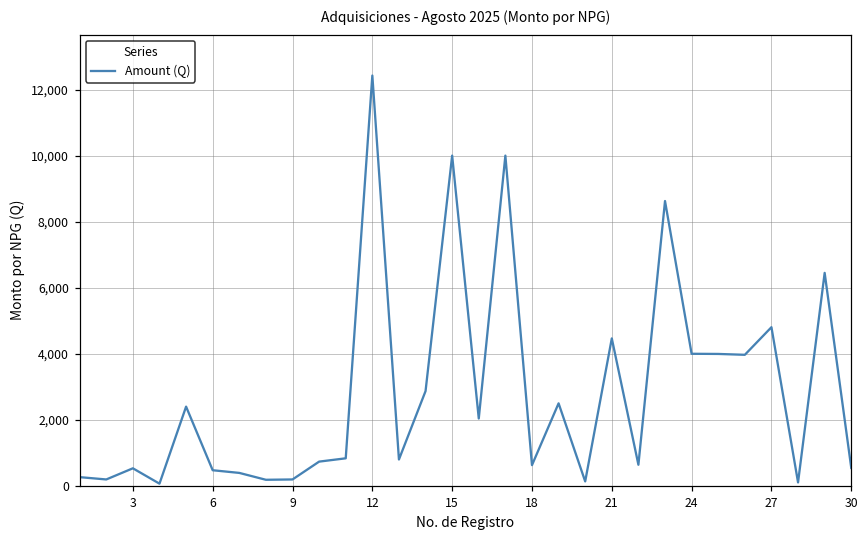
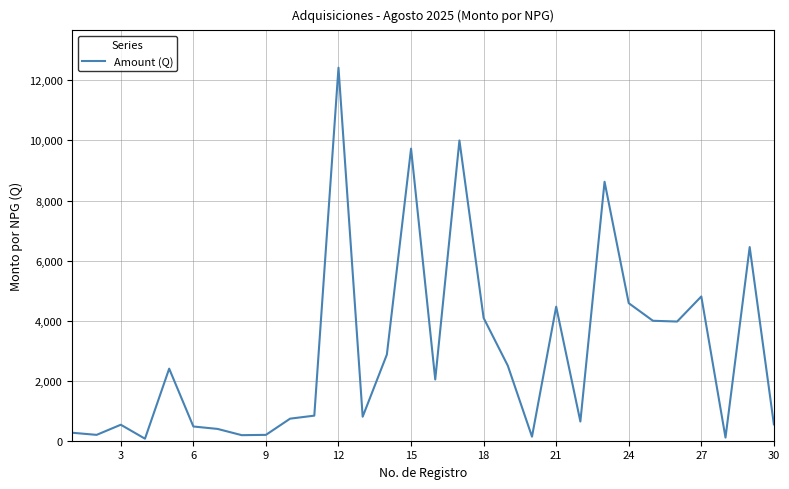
  {
    "3": "500",
    "6": "500",
    "9": "200",
    "12": "12,400",
-   "15": "10,000",
-   "18": "600",
+   "15": "9,700",
+   "18": "4,100",
    "21": "4,500",
-   "24": "4,000",
+   "24": "4,600",
    "27": "4,800",
    "30": "500"
  }
